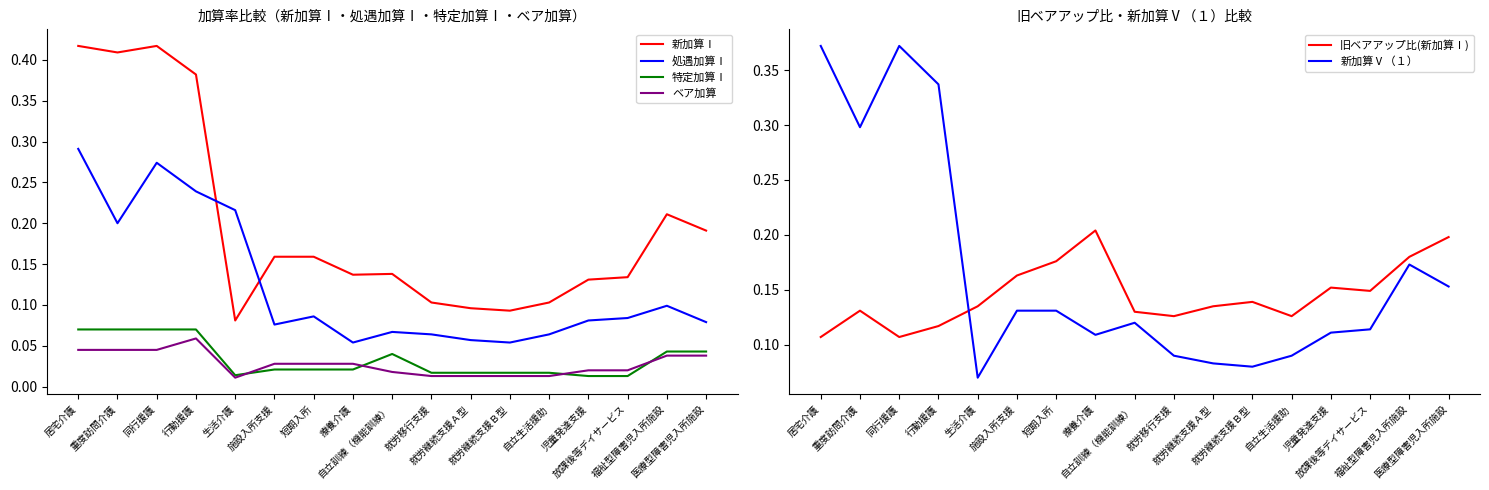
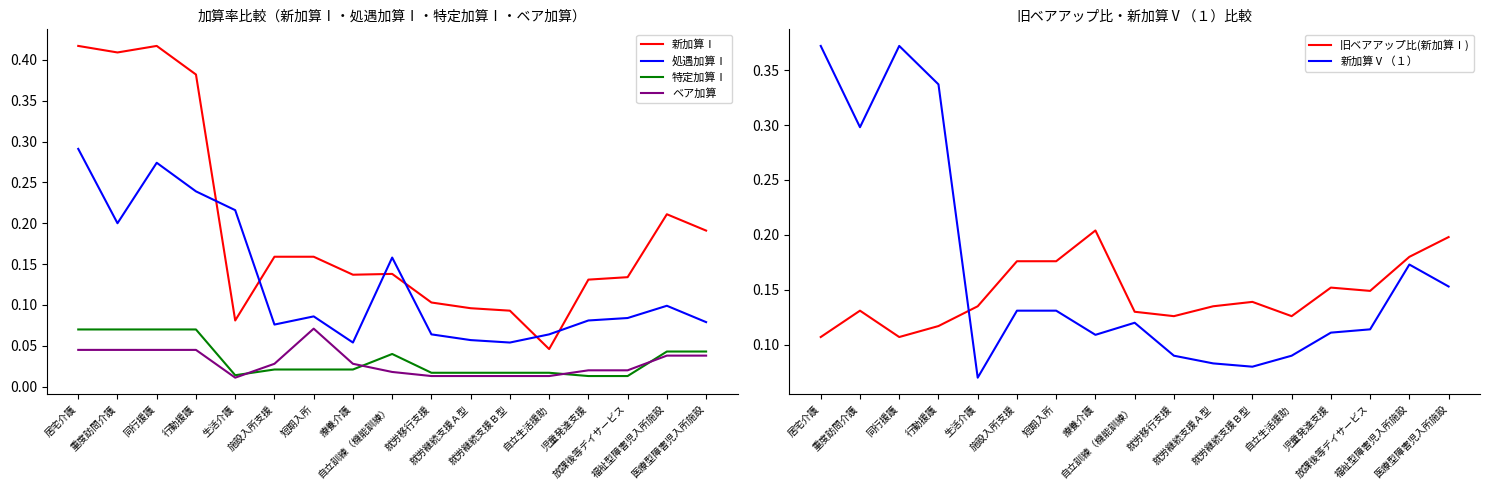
  {
    "加算率比較（新加算Ⅰ・処遇加算Ⅰ・特定加算Ⅰ・ベア加算）": {
      "新加算Ⅰ": {
        "居宅介護": 0.42,
        "重度訪問介護": 0.41,
        "同行援護": 0.42,
        "行動援護": 0.38,
        "生活介護": 0.08,
        "施設入所支援": 0.16,
        "短期入所": 0.16,
        "療養介護": 0.14,
        "自立訓練（機能訓練）": 0.14,
        "就労移行支援": 0.10,
        "就労継続支援Ａ型": 0.10,
        "就労継続支援Ｂ型": 0.09,
-       "自立生活援助": 0.10,
+       "自立生活援助": 0.05,
        "児童発達支援": 0.13,
        "放課後等デイサービス": 0.13,
        "福祉型障害児入所施設": 0.21,
        "医療型障害児入所施設": 0.19
      },
      "処遇加算Ⅰ": {
        "居宅介護": 0.29,
        "重度訪問介護": 0.20,
        "同行援護": 0.27,
        "行動援護": 0.24,
        "生活介護": 0.22,
        "施設入所支援": 0.08,
        "短期入所": 0.09,
        "療養介護": 0.05,
-       "自立訓練（機能訓練）": 0.07,
+       "自立訓練（機能訓練）": 0.16,
        "就労移行支援": 0.06,
        "就労継続支援Ａ型": 0.06,
        "就労継続支援Ｂ型": 0.05,
        "自立生活援助": 0.06,
        "児童発達支援": 0.08,
        "放課後等デイサービス": 0.08,
        "福祉型障害児入所施設": 0.10,
        "医療型障害児入所施設": 0.08
      },
      "特定加算Ⅰ": {
        "居宅介護": 0.07,
        "重度訪問介護": 0.07,
        "同行援護": 0.07,
        "行動援護": 0.07,
        "施設入所支援": 0.02,
        "短期入所": 0.02,
        "療養介護": 0.02,
        "自立訓練（機能訓練）": 0.04,
        "就労移行支援": 0.02,
        "就労継続支援Ａ型": 0.02,
        "就労継続支援Ｂ型": 0.02,
        "自立生活援助": 0.02,
        "児童発達支援": 0.01,
        "放課後等デイサービス": 0.01,
        "福祉型障害児入所施設": 0.04,
        "医療型障害児入所施設": 0.04
      },
      "ベア加算": {
        "居宅介護": 0.05,
        "重度訪問介護": 0.05,
        "同行援護": 0.05,
-       "行動援護": 0.06,
+       "行動援護": 0.05,
        "施設入所支援": 0.03,
-       "短期入所": 0.03,
+       "短期入所": 0.07,
        "療養介護": 0.03,
        "自立訓練（機能訓練）": 0.02,
        "就労移行支援": 0.01,
        "就労継続支援Ａ型": 0.01,
        "就労継続支援Ｂ型": 0.01,
        "自立生活援助": 0.01,
        "児童発達支援": 0.02,
        "放課後等デイサービス": 0.02,
        "福祉型障害児入所施設": 0.04,
        "医療型障害児入所施設": 0.04
      }
    },
    "旧ベアアップ比・新加算Ⅴ（１）比較": {
      "旧ベアアップ比(新加算Ⅰ)": {
        "居宅介護": 0.107,
        "重度訪問介護": 0.131,
        "同行援護": 0.107,
        "行動援護": 0.117,
        "生活介護": 0.135,
-       "施設入所支援": 0.163,
+       "施設入所支援": 0.176,
        "短期入所": 0.176,
        "療養介護": 0.204,
        "自立訓練（機能訓練）": 0.130,
        "就労移行支援": 0.126,
        "就労継続支援Ａ型": 0.135,
        "就労継続支援Ｂ型": 0.139,
        "自立生活援助": 0.126,
        "児童発達支援": 0.152,
        "放課後等デイサービス": 0.149,
        "福祉型障害児入所施設": 0.180,
        "医療型障害児入所施設": 0.198
      },
      "新加算Ⅴ（１）": {
        "居宅介護": 0.372,
        "重度訪問介護": 0.298,
        "同行援護": 0.372,
        "行動援護": 0.337,
        "生活介護": 0.070,
        "施設入所支援": 0.131,
        "短期入所": 0.131,
        "療養介護": 0.109,
        "自立訓練（機能訓練）": 0.120,
        "就労移行支援": 0.090,
        "就労継続支援Ａ型": 0.083,
        "就労継続支援Ｂ型": 0.080,
        "自立生活援助": 0.090,
        "児童発達支援": 0.111,
        "放課後等デイサービス": 0.114,
        "福祉型障害児入所施設": 0.173,
        "医療型障害児入所施設": 0.153
      }
    }
  }
